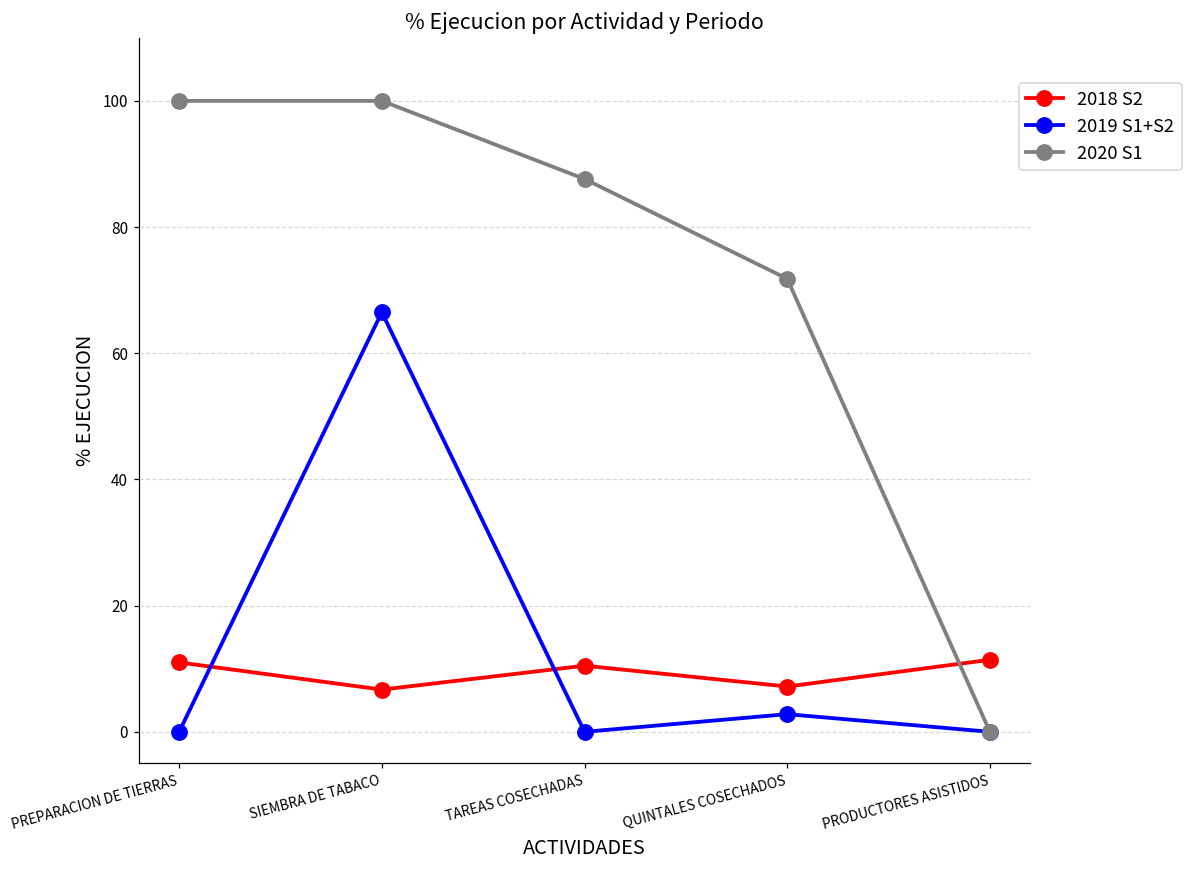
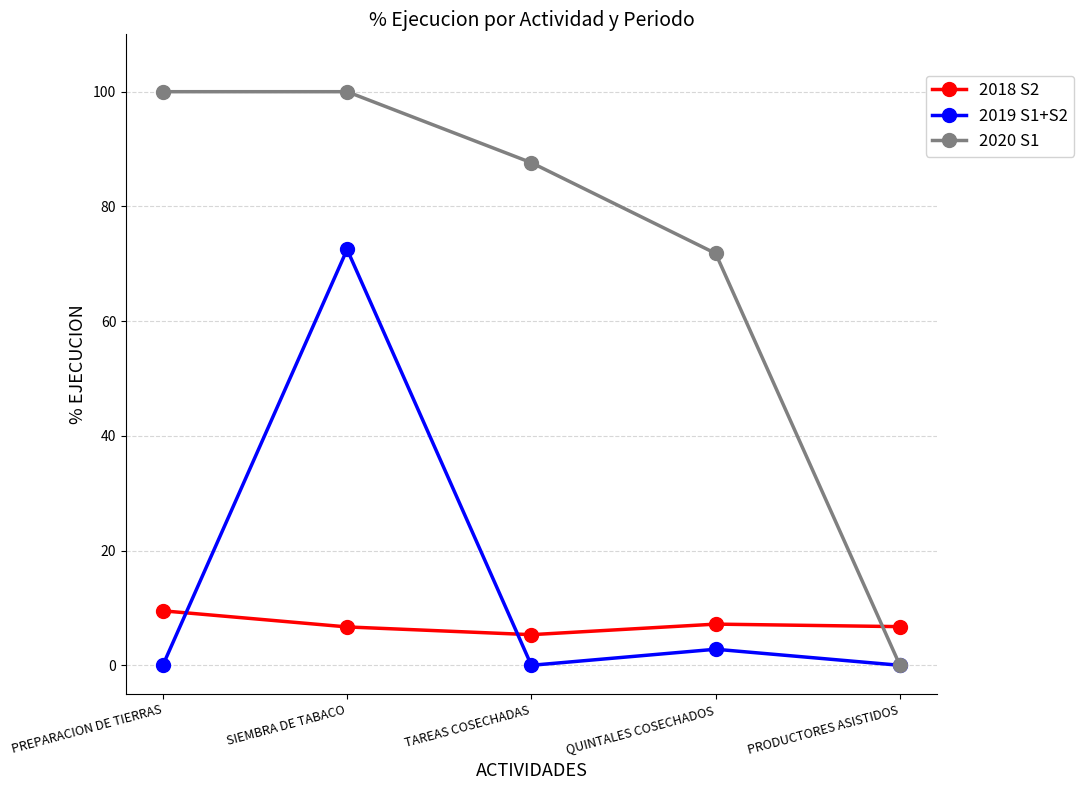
  {
    "2018 S2": {
-     "PREPARACION DE TIERRAS": 11,
+     "PREPARACION DE TIERRAS": 10,
      "SIEMBRA DE TABACO": 7,
-     "TAREAS COSECHADAS": 10,
+     "TAREAS COSECHADAS": 5,
      "QUINTALES COSECHADOS": 7,
-     "PRODUCTORES ASISTIDOS": 11
+     "PRODUCTORES ASISTIDOS": 7
    },
    "2019 S1+S2": {
      "PREPARACION DE TIERRAS": 0,
-     "SIEMBRA DE TABACO": 67,
+     "SIEMBRA DE TABACO": 73,
      "TAREAS COSECHADAS": 0,
      "QUINTALES COSECHADOS": 3
    },
    "2020 S1": {
      "PREPARACION DE TIERRAS": 100,
      "SIEMBRA DE TABACO": 100,
      "TAREAS COSECHADAS": 88,
      "QUINTALES COSECHADOS": 72
    }
  }
